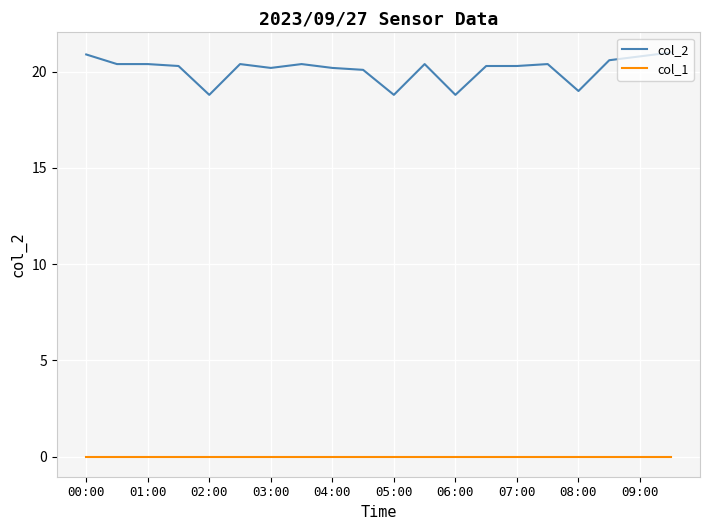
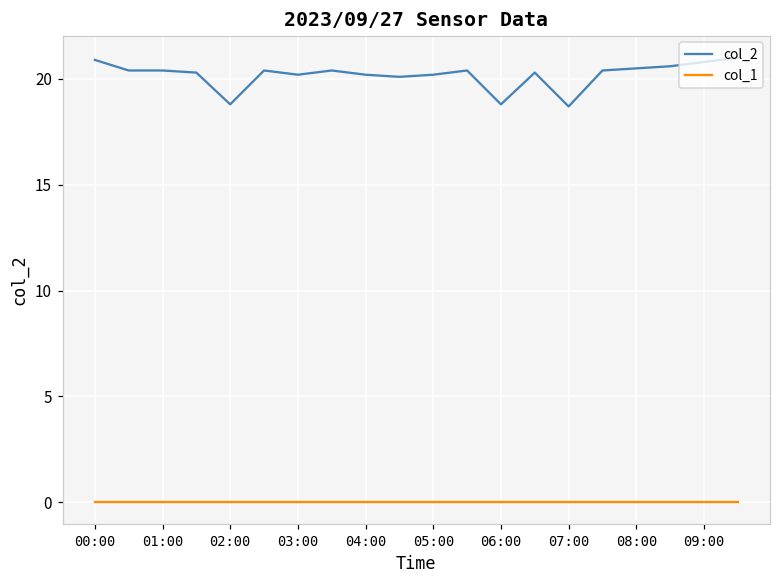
  {
    "col_2": {
      "00:00": 20.9,
      "01:00": 20.4,
      "02:00": 18.8,
      "03:00": 20.2,
      "04:00": 20.2,
-     "05:00": 18.8,
+     "05:00": 20.2,
      "06:00": 18.8,
-     "07:00": 20.3,
-     "08:00": 19.0
+     "07:00": 18.7,
+     "08:00": 20.5
    },
    "col_1": {
      "00:00": 0.0,
      "01:00": 0.0,
      "02:00": 0.0,
      "03:00": 0.0,
      "04:00": 0.0,
      "05:00": 0.0,
      "06:00": 0.0,
      "07:00": 0.0,
      "08:00": 0.0,
      "09:00": 0.0
    }
  }
